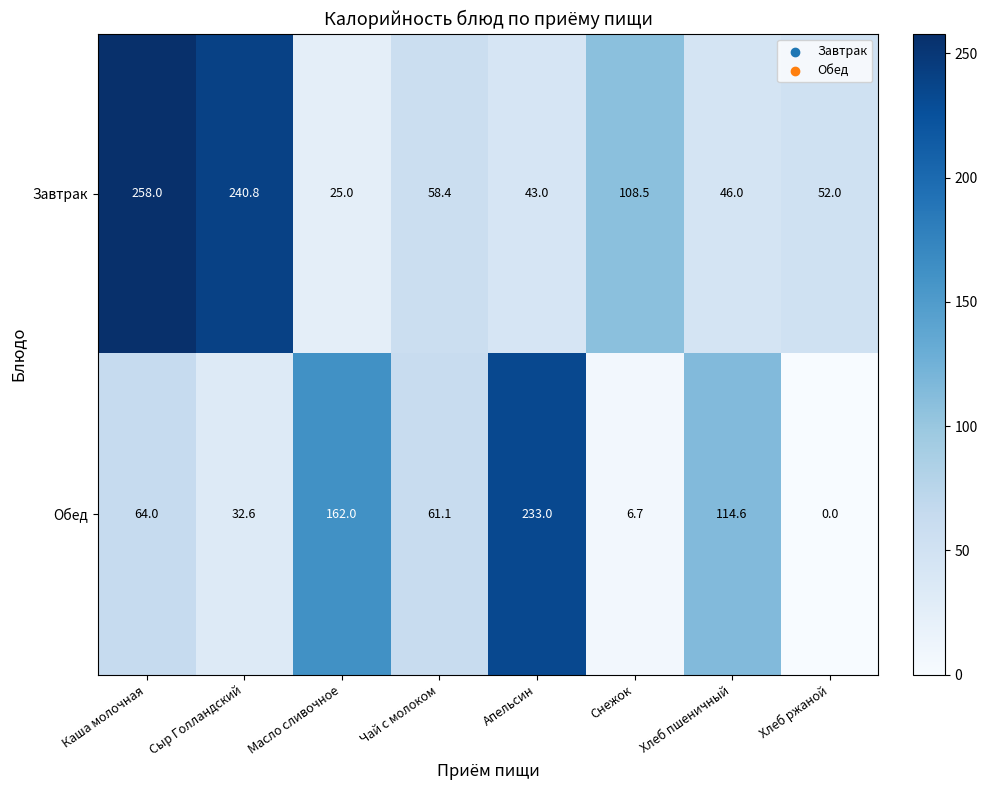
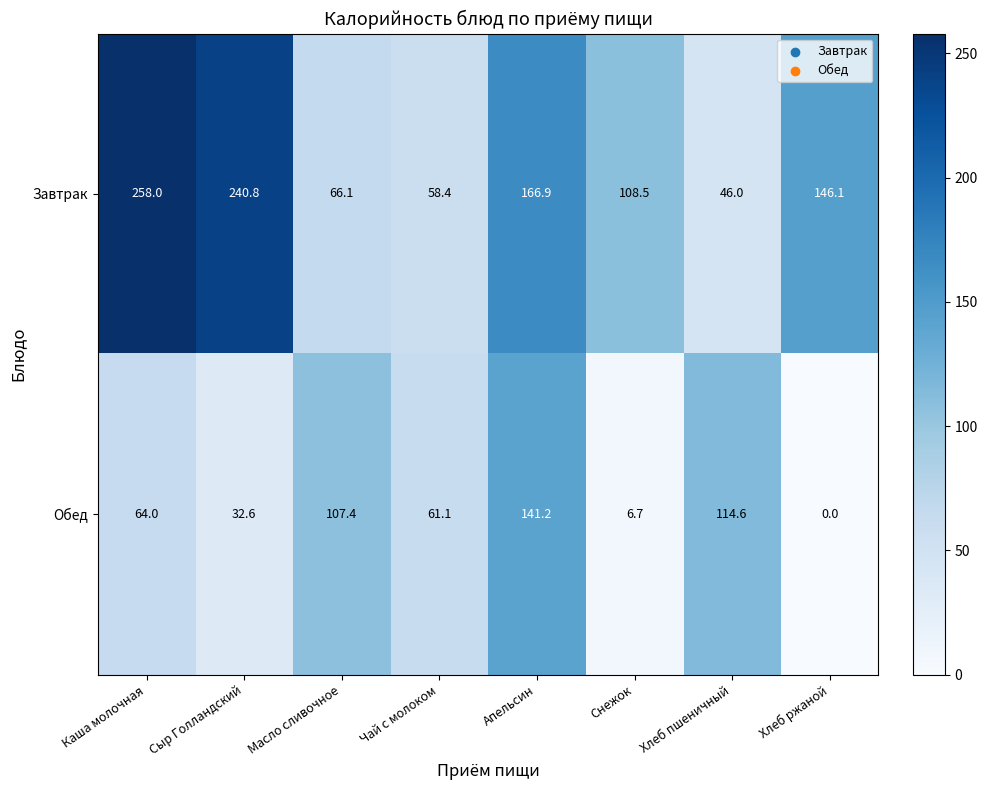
  {
    "Завтрак": {
      "Каша молочная": 258.0,
      "Сыр Голландский": 240.8,
-     "Масло сливочное": 25.0,
+     "Масло сливочное": 66.1,
      "Чай с молоком": 58.4,
-     "Апельсин": 43.0,
+     "Апельсин": 166.9,
      "Снежок": 108.5,
      "Хлеб пшеничный": 46.0,
-     "Хлеб ржаной": 52.0
+     "Хлеб ржаной": 146.1
    },
    "Обед": {
      "Каша молочная": 64.0,
      "Сыр Голландский": 32.6,
-     "Масло сливочное": 162.0,
+     "Масло сливочное": 107.4,
      "Чай с молоком": 61.1,
-     "Апельсин": 233.0,
+     "Апельсин": 141.2,
      "Снежок": 6.7,
      "Хлеб пшеничный": 114.6,
      "Хлеб ржаной": 0.0
    }
  }
